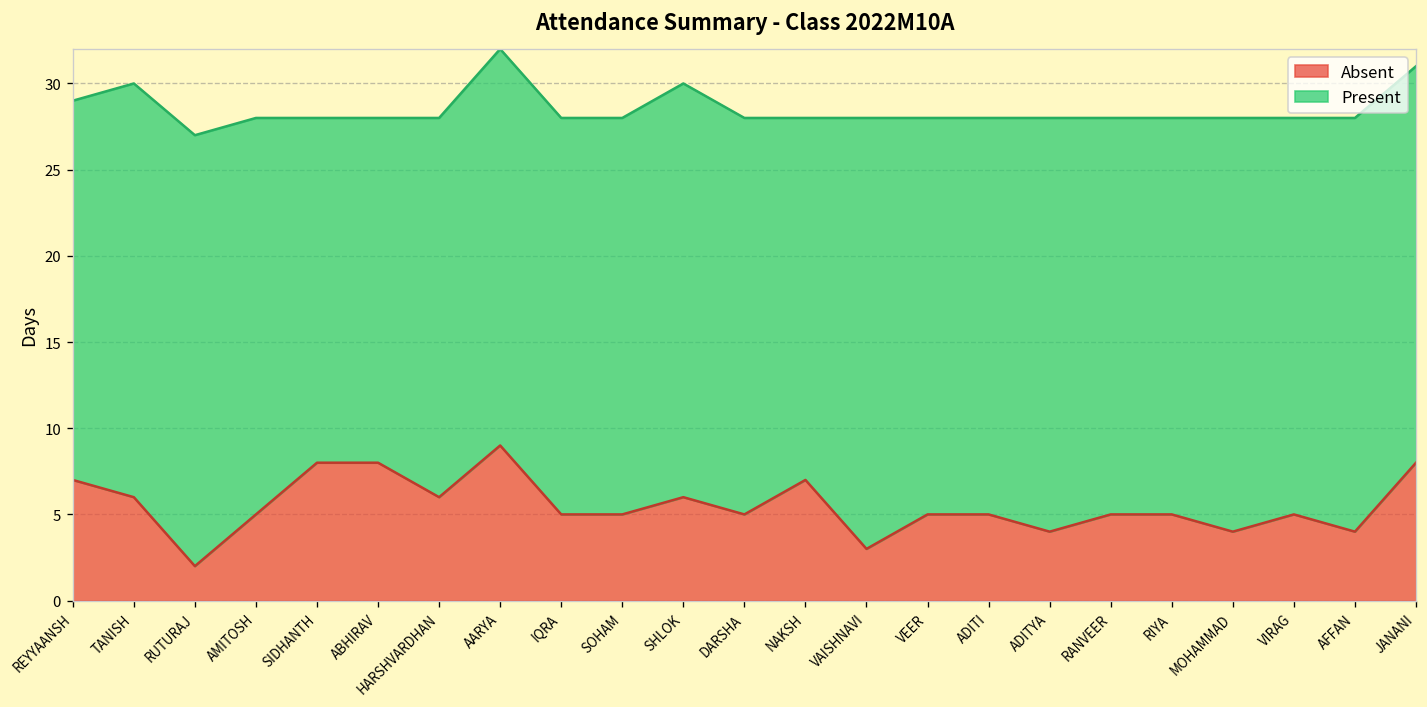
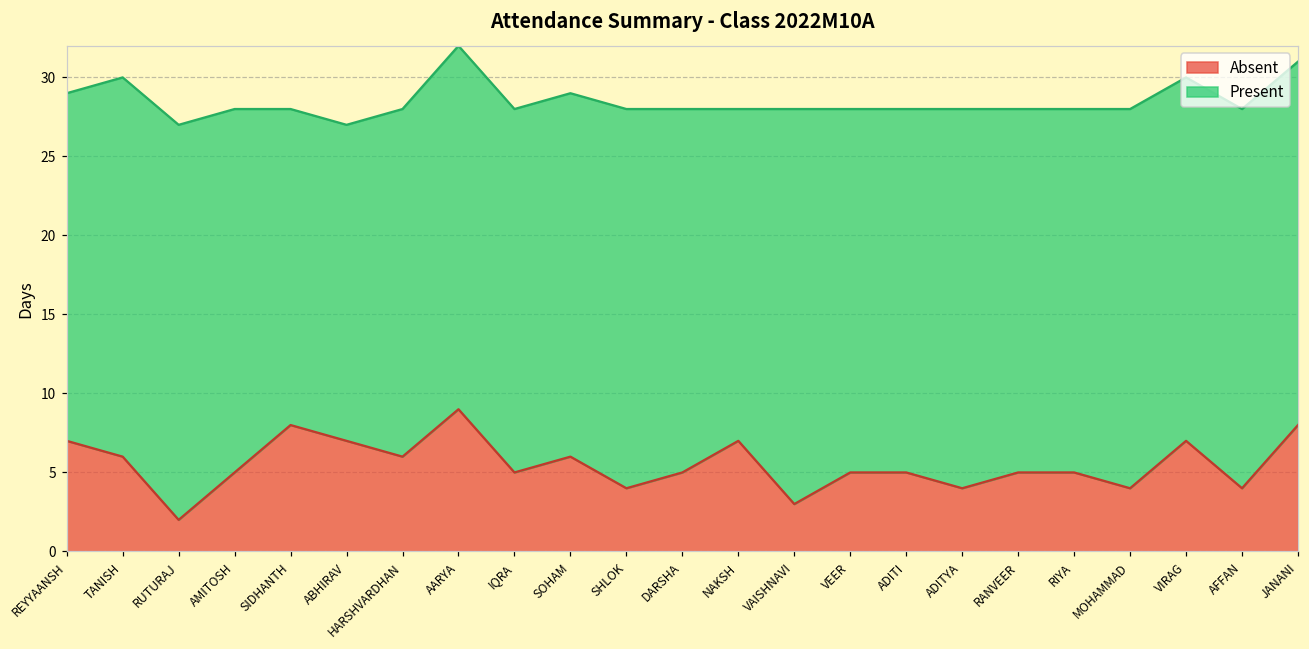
  {
    "Absent": {
      "REYYAANSH": 7,
      "TANISH": 6,
      "RUTURAJ": 2,
      "AMITOSH": 5,
      "SIDHANTH": 8,
-     "ABHIRAV": 8,
+     "ABHIRAV": 7,
      "HARSHVARDHAN": 6,
      "AARYA": 9,
      "IQRA": 5,
-     "SOHAM": 5,
-     "SHLOK": 6,
+     "SOHAM": 6,
+     "SHLOK": 4,
      "DARSHA": 5,
      "NAKSH": 7,
      "VAISHNAVI": 3,
      "VEER": 5,
      "ADITI": 5,
      "ADITYA": 4,
      "RANVEER": 5,
      "RIYA": 5,
      "MOHAMMAD": 4,
-     "VIRAG": 5,
+     "VIRAG": 7,
      "AFFAN": 4,
      "JANANI": 8
    },
    "Present": {
      "REYYAANSH": 22,
      "TANISH": 24,
      "RUTURAJ": 25,
      "AMITOSH": 23,
      "SIDHANTH": 20,
      "ABHIRAV": 20,
      "HARSHVARDHAN": 22,
      "AARYA": 23,
      "IQRA": 23,
      "SOHAM": 23,
      "SHLOK": 24,
      "DARSHA": 23,
      "NAKSH": 21,
      "VAISHNAVI": 25,
      "VEER": 23,
      "ADITI": 23,
      "ADITYA": 24,
      "RANVEER": 23,
      "RIYA": 23,
      "MOHAMMAD": 24,
      "AFFAN": 24,
      "JANANI": 23
    }
  }
